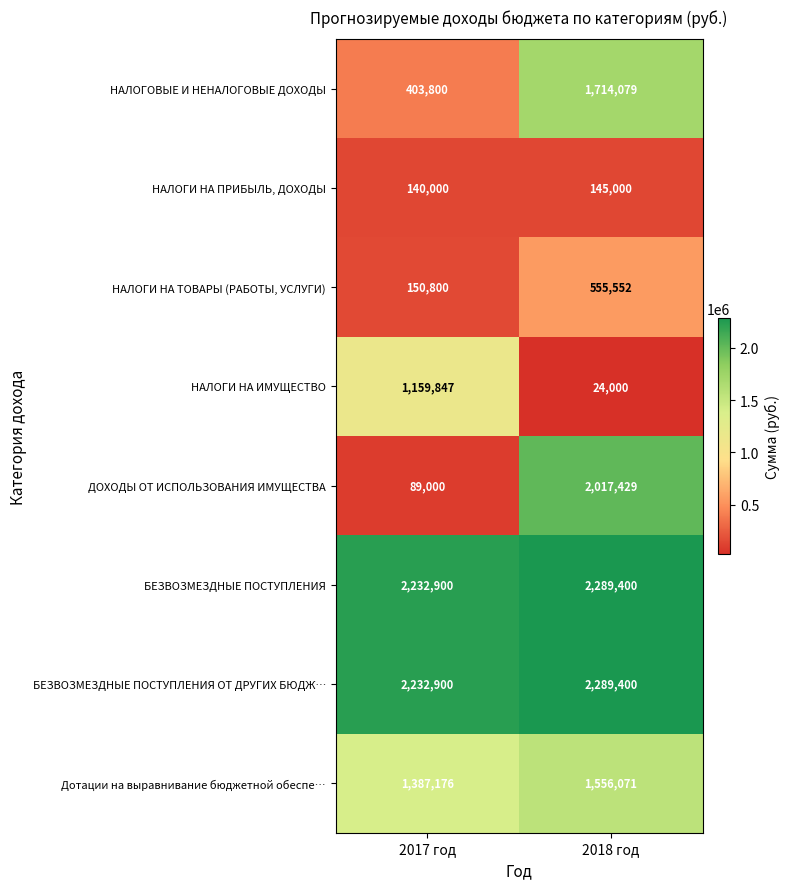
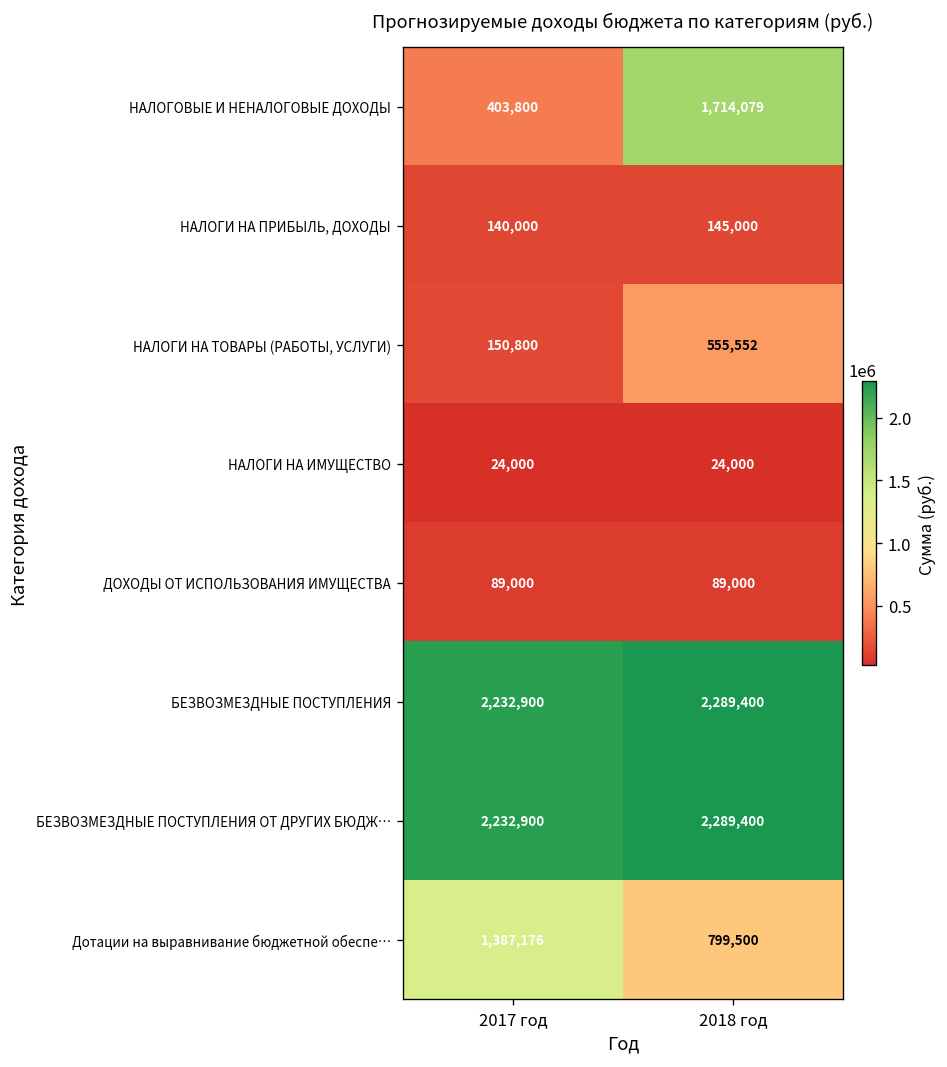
  {
    "НАЛОГОВЫЕ И НЕНАЛОГОВЫЕ ДОХОДЫ": {
      "2017 год": "403,800",
      "2018 год": "1,714,079"
    },
    "НАЛОГИ НА ПРИБЫЛЬ, ДОХОДЫ": {
      "2017 год": "140,000",
      "2018 год": "145,000"
    },
    "НАЛОГИ НА ТОВАРЫ (РАБОТЫ, УСЛУГИ)": {
      "2017 год": "150,800",
      "2018 год": "555,552"
    },
    "НАЛОГИ НА ИМУЩЕСТВО": {
-     "2017 год": "1,159,847",
+     "2017 год": "24,000",
      "2018 год": "24,000"
    },
    "ДОХОДЫ ОТ ИСПОЛЬЗОВАНИЯ ИМУЩЕСТВА": {
      "2017 год": "89,000",
-     "2018 год": "2,017,429"
+     "2018 год": "89,000"
    },
    "БЕЗВОЗМЕЗДНЫЕ ПОСТУПЛЕНИЯ": {
      "2017 год": "2,232,900",
      "2018 год": "2,289,400"
    },
    "БЕЗВОЗМЕЗДНЫЕ ПОСТУПЛЕНИЯ ОТ ДРУГИХ БЮДЖ…": {
      "2017 год": "2,232,900",
      "2018 год": "2,289,400"
    },
    "Дотации на выравнивание бюджетной обеспе…": {
      "2017 год": "1,387,176",
-     "2018 год": "1,556,071"
+     "2018 год": "799,500"
    }
  }
